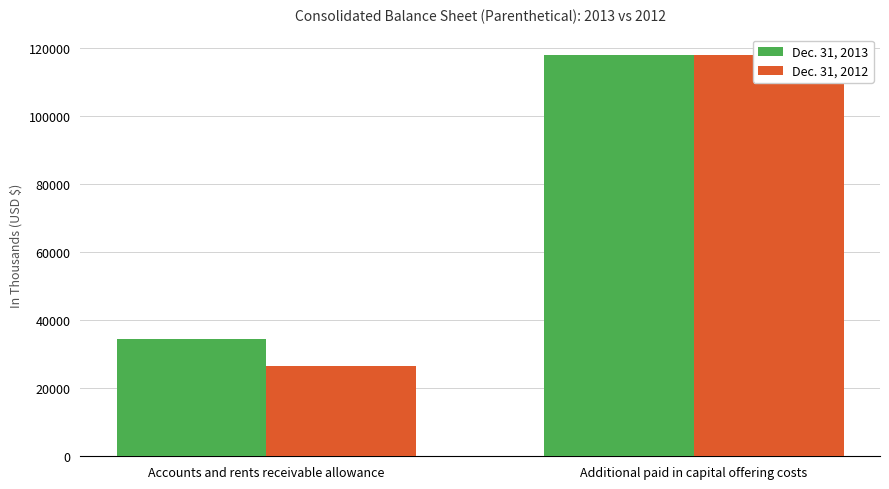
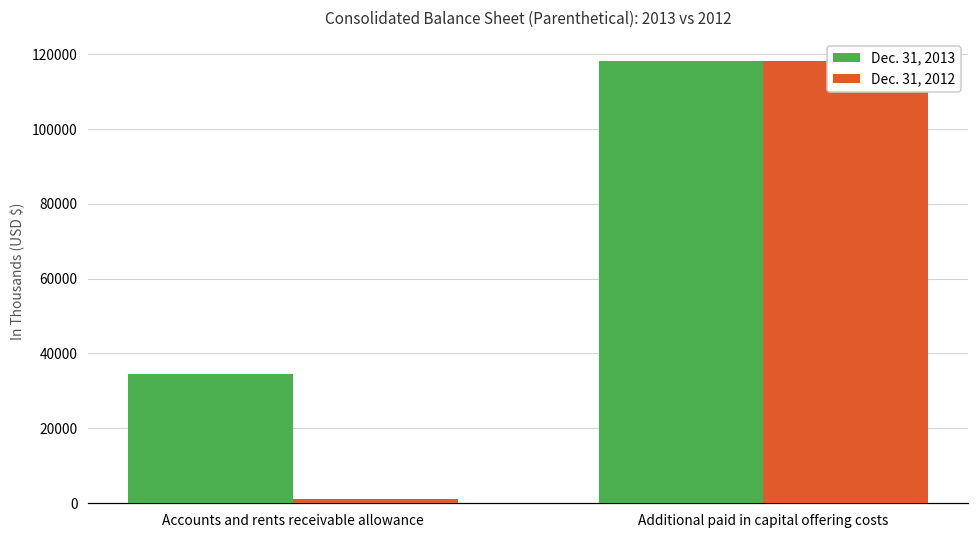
  {
    "Dec. 31, 2013": {
      "Accounts and rents receivable allowance": 34000,
      "Additional paid in capital offering costs": 118000
    },
    "Dec. 31, 2012": {
-     "Accounts and rents receivable allowance": 27000
+     "Accounts and rents receivable allowance": 1000
    }
  }
